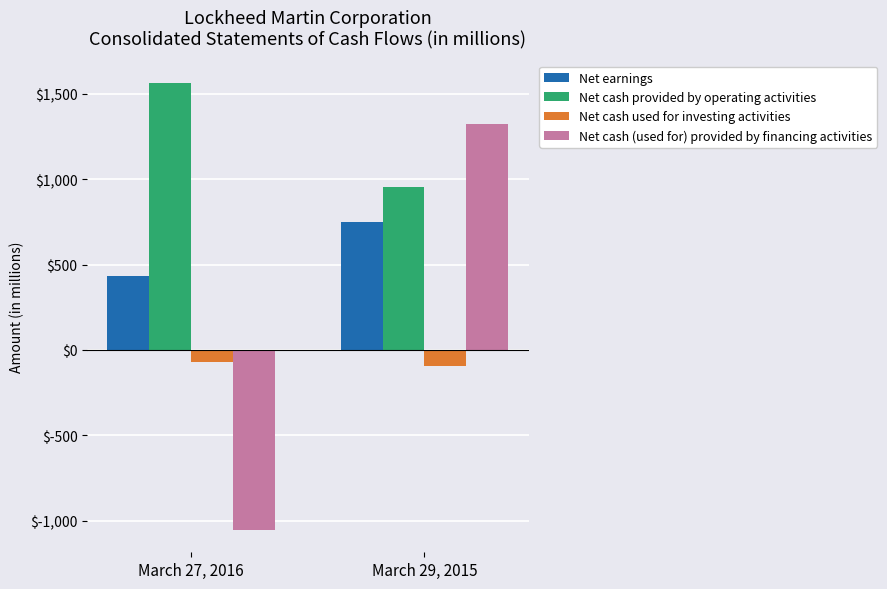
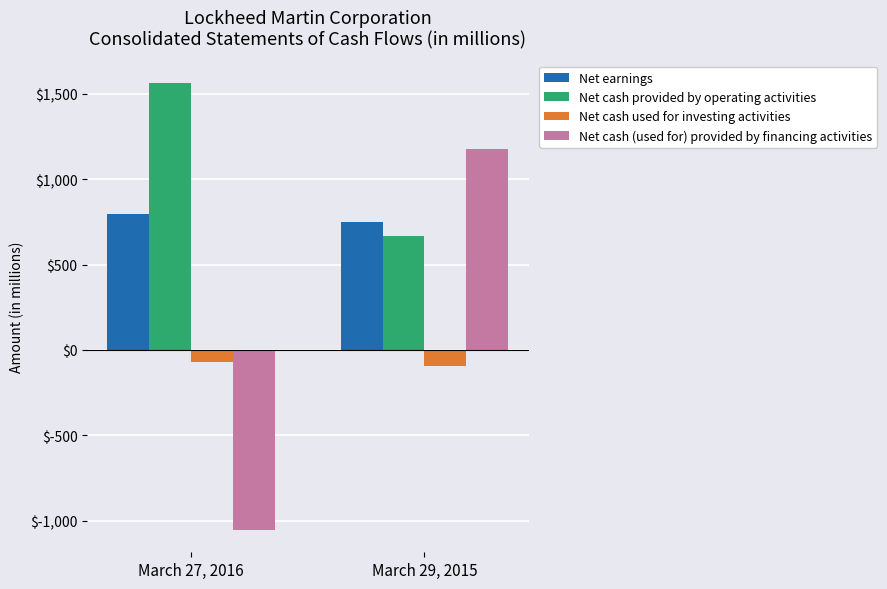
  {
    "Net earnings": {
-     "March 27, 2016": "$430",
+     "March 27, 2016": "$790",
      "March 29, 2015": "$750"
    },
    "Net cash provided by operating activities": {
      "March 27, 2016": "$1,560",
-     "March 29, 2015": "$960"
+     "March 29, 2015": "$670"
    },
    "Net cash used for investing activities": {
      "March 27, 2016": "$-70",
      "March 29, 2015": "$-90"
    },
    "Net cash (used for) provided by financing activities": {
      "March 27, 2016": "$-1,050",
-     "March 29, 2015": "$1,320"
+     "March 29, 2015": "$1,180"
    }
  }
